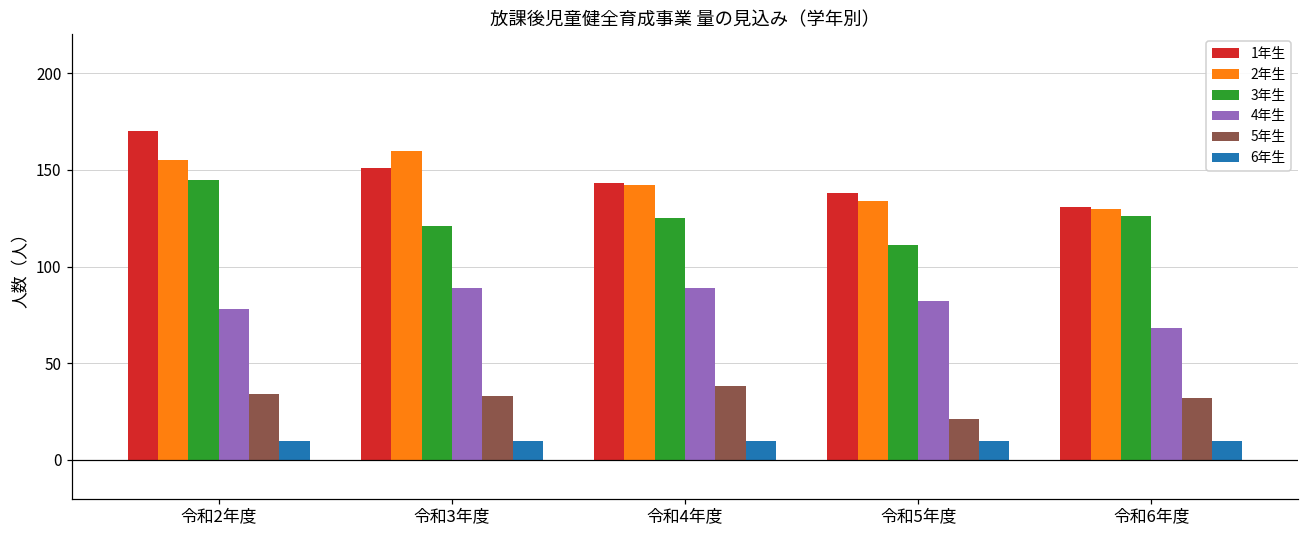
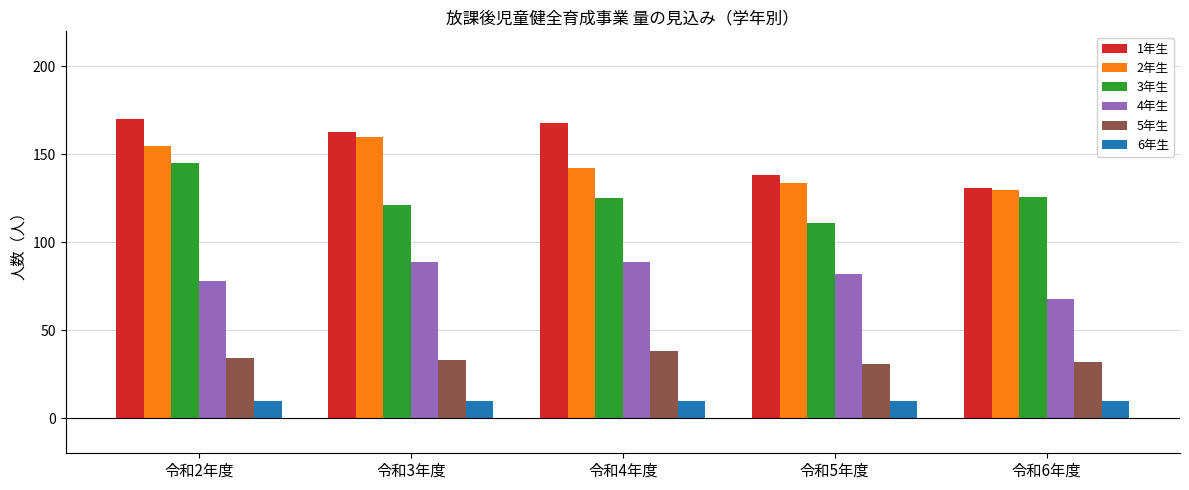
  {
    "1年生": {
      "令和2年度": 170,
-     "令和3年度": 151,
-     "令和4年度": 143,
+     "令和3年度": 163,
+     "令和4年度": 168,
      "令和5年度": 138,
      "令和6年度": 131
    },
    "2年生": {
      "令和2年度": 155,
      "令和3年度": 160,
      "令和4年度": 142,
      "令和5年度": 134,
      "令和6年度": 130
    },
    "3年生": {
      "令和2年度": 145,
      "令和3年度": 121,
      "令和4年度": 125,
      "令和5年度": 111,
      "令和6年度": 126
    },
    "4年生": {
      "令和2年度": 78,
      "令和3年度": 89,
      "令和4年度": 89,
      "令和5年度": 82,
      "令和6年度": 68
    },
    "5年生": {
      "令和2年度": 34,
      "令和3年度": 33,
      "令和4年度": 38,
-     "令和5年度": 21,
+     "令和5年度": 31,
      "令和6年度": 32
    },
    "6年生": {
      "令和2年度": 10,
      "令和3年度": 10,
      "令和4年度": 10,
      "令和5年度": 10,
      "令和6年度": 10
    }
  }
